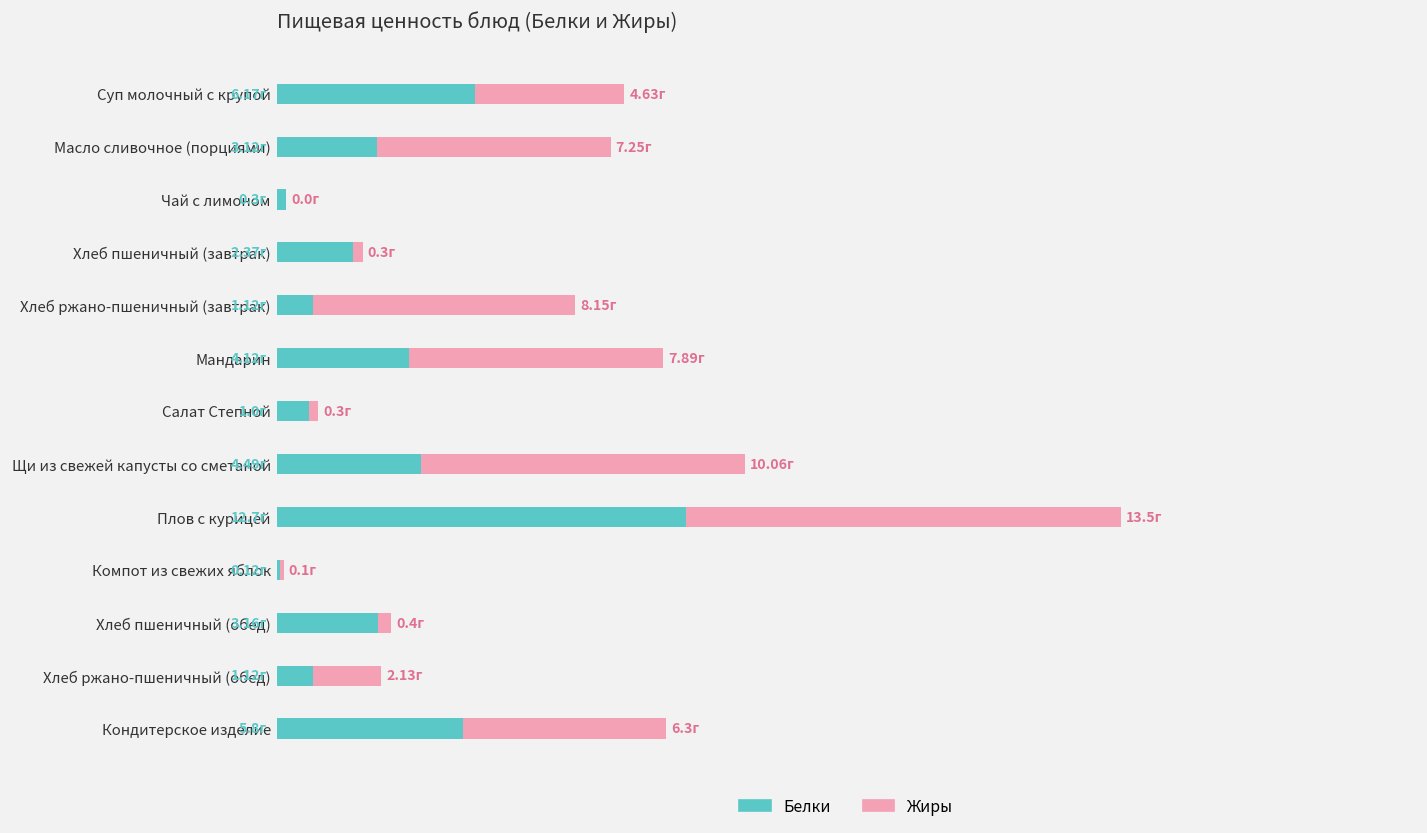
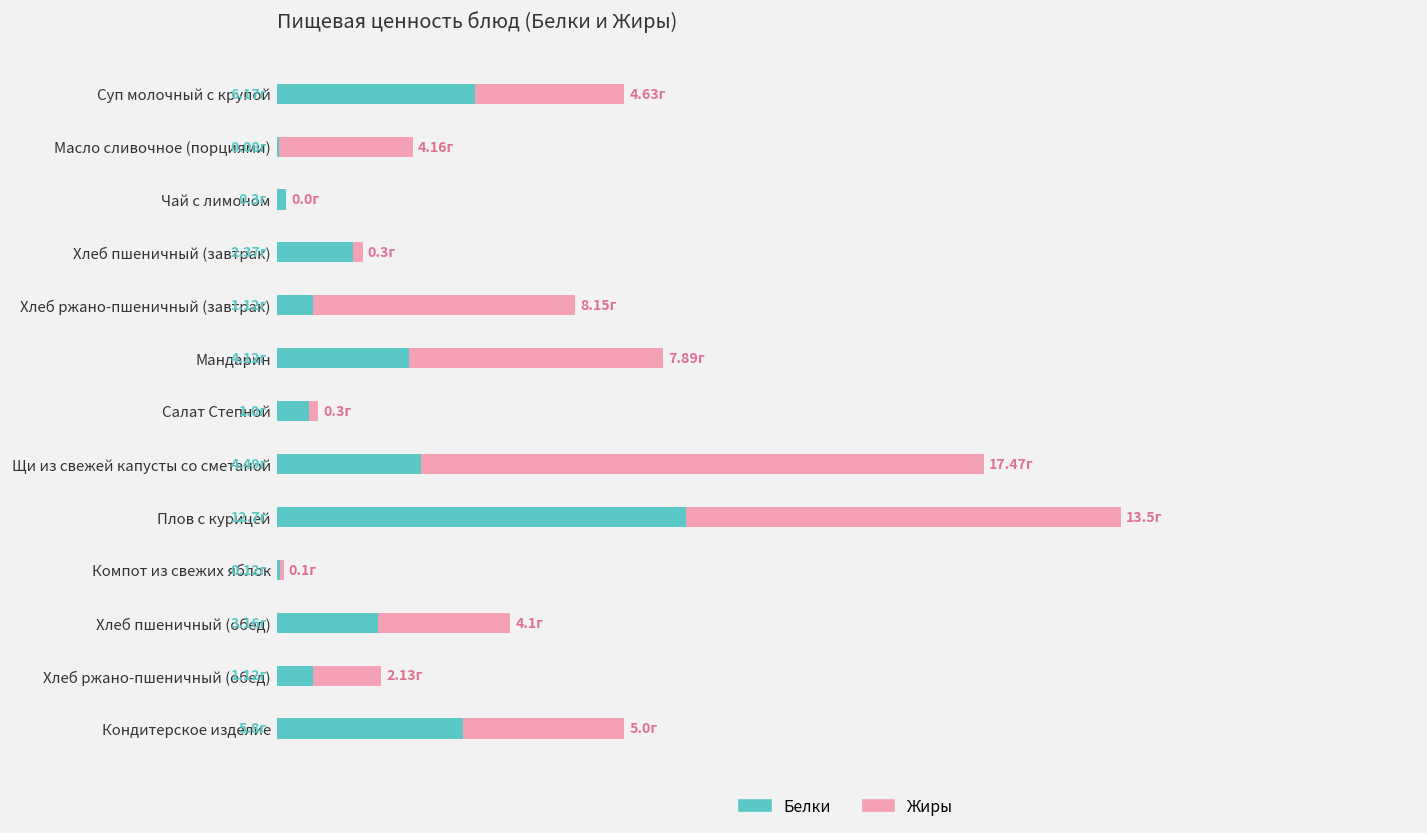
  {
    "Белки": {
-     "Масло сливочное (порциями)": "3.12г",
+     "Масло сливочное (порциями)": "0.08г",
      "Чай с лимоном": "0.3г",
      "Компот из свежих яблок": "0.12г"
    },
    "Жиры": {
      "Суп молочный с крупой": "4.63г",
-     "Масло сливочное (порциями)": "7.25г",
+     "Масло сливочное (порциями)": "4.16г",
      "Чай с лимоном": "0.0г",
      "Хлеб пшеничный (завтрак)": "0.3г",
      "Хлеб ржано-пшеничный (завтрак)": "8.15г",
      "Мандарин": "7.89г",
      "Салат Степной": "0.3г",
-     "Щи из свежей капусты со сметаной": "10.06г",
+     "Щи из свежей капусты со сметаной": "17.47г",
      "Плов с курицей": "13.5г",
      "Компот из свежих яблок": "0.1г",
-     "Хлеб пшеничный (обед)": "0.4г",
+     "Хлеб пшеничный (обед)": "4.1г",
      "Хлеб ржано-пшеничный (обед)": "2.13г",
-     "Кондитерское изделие": "6.3г"
+     "Кондитерское изделие": "5.0г"
    }
  }
